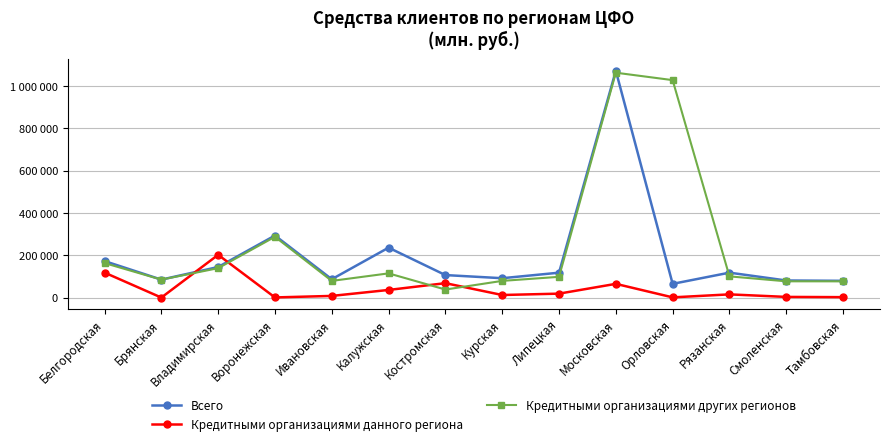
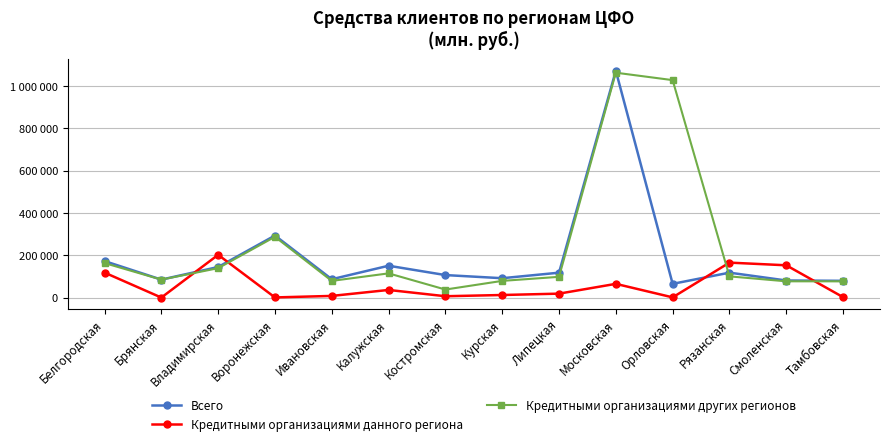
  {
    "Всего": {
-     "Калужская": 240000,
+     "Калужская": 150000,
      "Костромская": 110000,
      "Курская": 90000,
      "Липецкая": 120000,
      "Орловская": 60000,
      "Рязанская": 120000
    },
    "Кредитными организациями данного региона": {
      "Белгородская": 120000,
      "Брянская": 0,
      "Владимирская": 200000,
      "Воронежская": 0,
      "Ивановская": 10000,
      "Калужская": 40000,
-     "Костромская": 70000,
+     "Костромская": 10000,
      "Курская": 10000,
      "Липецкая": 20000,
      "Московская": 60000,
      "Орловская": 0,
-     "Рязанская": 20000,
-     "Смоленская": 0,
+     "Рязанская": 170000,
+     "Смоленская": 150000,
      "Тамбовская": 0
    },
    "Кредитными организациями других регионов": {
      "Калужская": 110000,
      "Костромская": 40000,
      "Курская": 80000,
      "Липецкая": 100000,
      "Орловская": 1030000,
      "Рязанская": 100000
    }
  }
